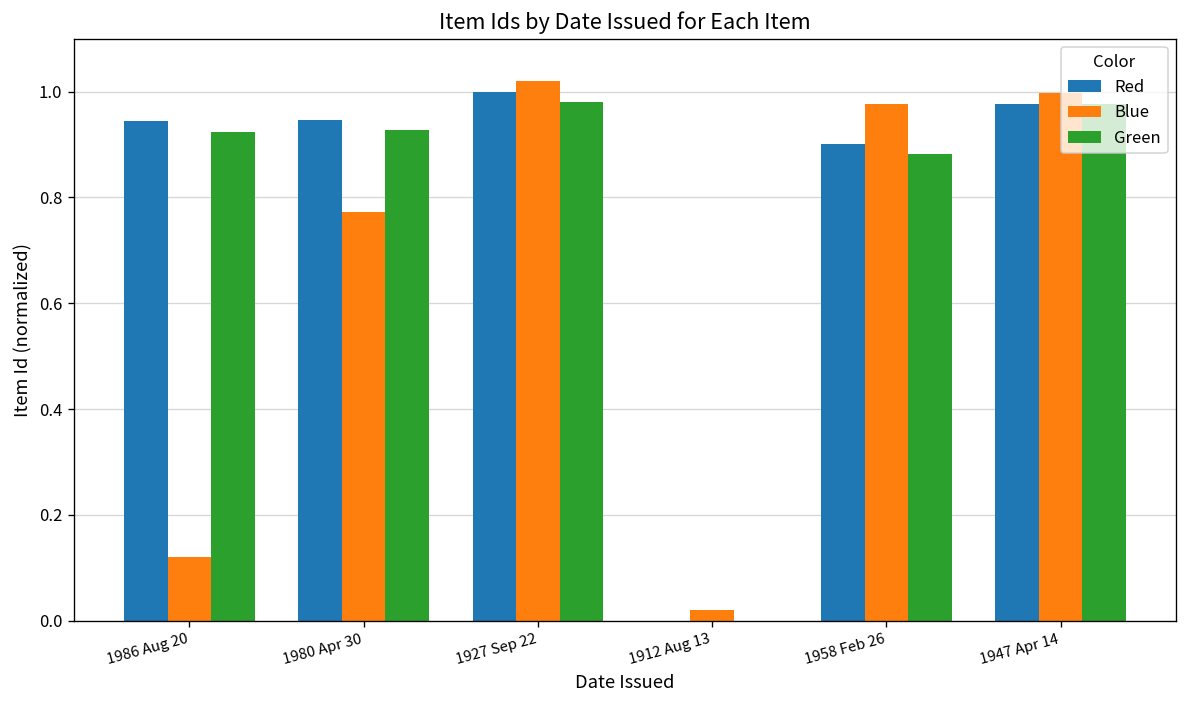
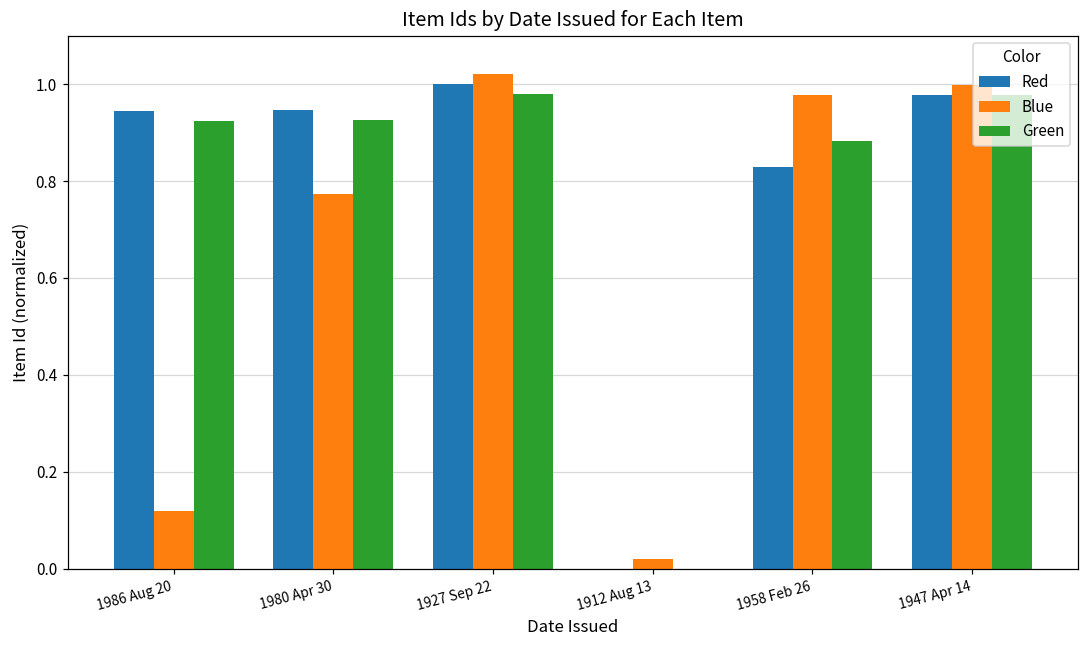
  {
    "Red": {
      "1986 Aug 20": 0.94,
      "1980 Apr 30": 0.95,
      "1927 Sep 22": 1.00,
      "1912 Aug 13": 0.00,
-     "1958 Feb 26": 0.90,
+     "1958 Feb 26": 0.83,
      "1947 Apr 14": 0.98
    },
    "Blue": {
      "1986 Aug 20": 0.12,
      "1980 Apr 30": 0.77,
      "1927 Sep 22": 1.02,
      "1912 Aug 13": 0.02,
      "1958 Feb 26": 0.98,
      "1947 Apr 14": 1.00
    },
    "Green": {
      "1986 Aug 20": 0.92,
      "1980 Apr 30": 0.93,
      "1927 Sep 22": 0.98,
      "1958 Feb 26": 0.88
    }
  }
